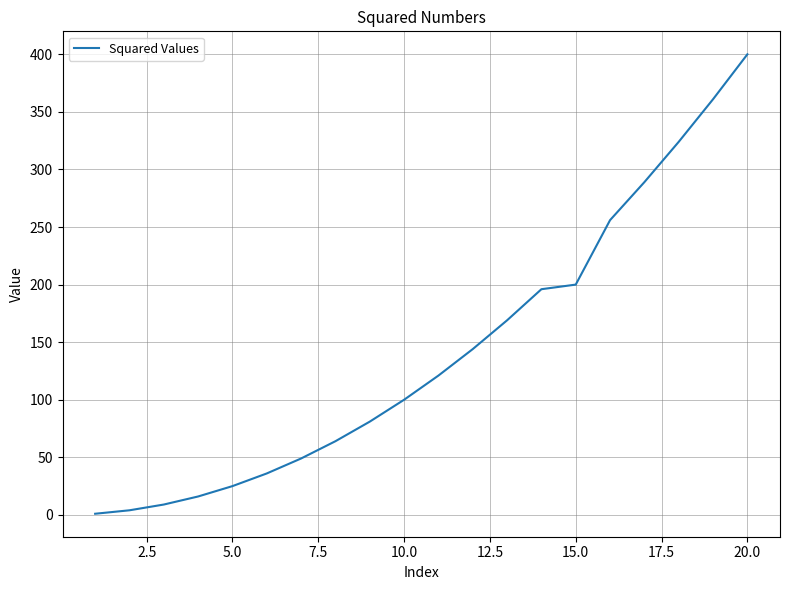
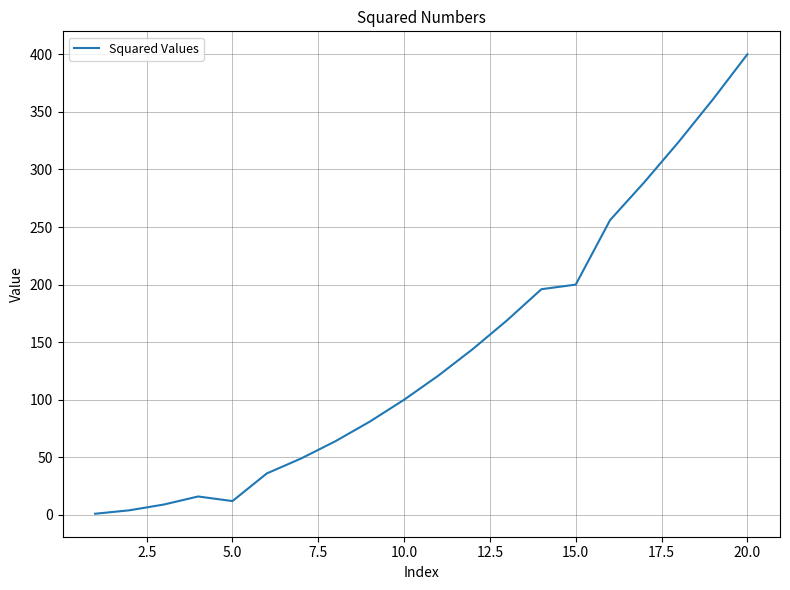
  {
-   "5.0": 25,
+   "5.0": 12,
    "10.0": 100,
    "15.0": 200,
    "20.0": 400
  }
